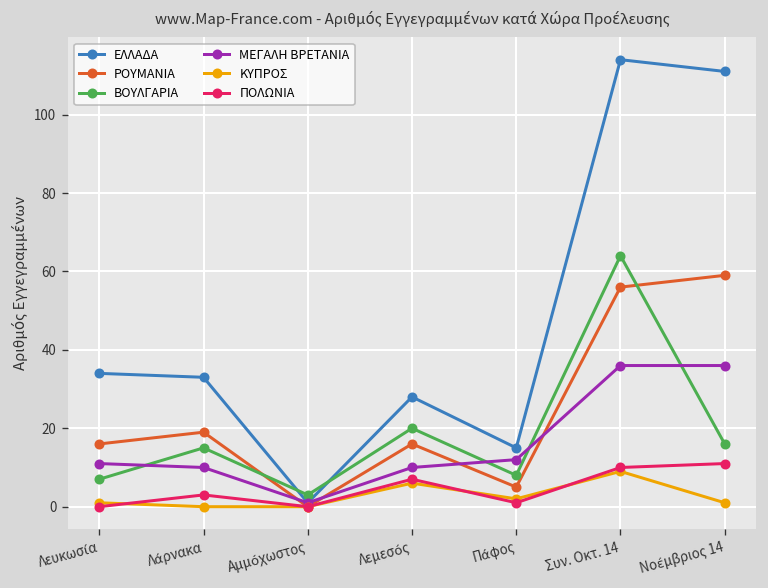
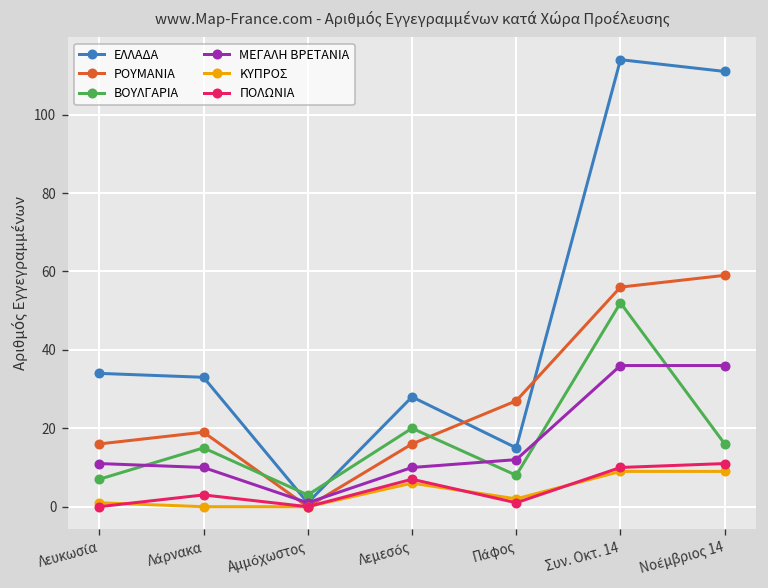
  {
    "ΕΛΛΑΔΑ": {
      "Λευκωσία": 34,
      "Λάρνακα": 33,
      "Λεμεσός": 28,
      "Πάφος": 15,
      "Συν. Οκτ. 14": 114,
      "Νοέμβριος 14": 111
    },
    "ΡΟΥΜΑΝΙΑ": {
      "Λευκωσία": 16,
      "Λάρνακα": 19,
      "Λεμεσός": 16,
-     "Πάφος": 5,
+     "Πάφος": 27,
      "Συν. Οκτ. 14": 56,
      "Νοέμβριος 14": 59
    },
    "ΒΟΥΛΓΑΡΙΑ": {
      "Λευκωσία": 7,
      "Λάρνακα": 15,
      "Αμμόχωστος": 3,
      "Λεμεσός": 20,
      "Πάφος": 8,
-     "Συν. Οκτ. 14": 64,
+     "Συν. Οκτ. 14": 52,
      "Νοέμβριος 14": 16
    },
    "ΜΕΓΑΛΗ ΒΡΕΤΑΝΙΑ": {
      "Λευκωσία": 11,
      "Λάρνακα": 10,
      "Λεμεσός": 10,
      "Πάφος": 12,
      "Συν. Οκτ. 14": 36,
      "Νοέμβριος 14": 36
    },
    "ΚΥΠΡΟΣ": {
      "Λευκωσία": 1,
      "Λάρνακα": 0,
      "Λεμεσός": 6,
      "Πάφος": 2,
      "Συν. Οκτ. 14": 9,
-     "Νοέμβριος 14": 1
+     "Νοέμβριος 14": 9
    },
    "ΠΟΛΩΝΙΑ": {
      "Λευκωσία": 0,
      "Λάρνακα": 3,
      "Λεμεσός": 7,
      "Πάφος": 1,
      "Συν. Οκτ. 14": 10,
      "Νοέμβριος 14": 11
    }
  }
